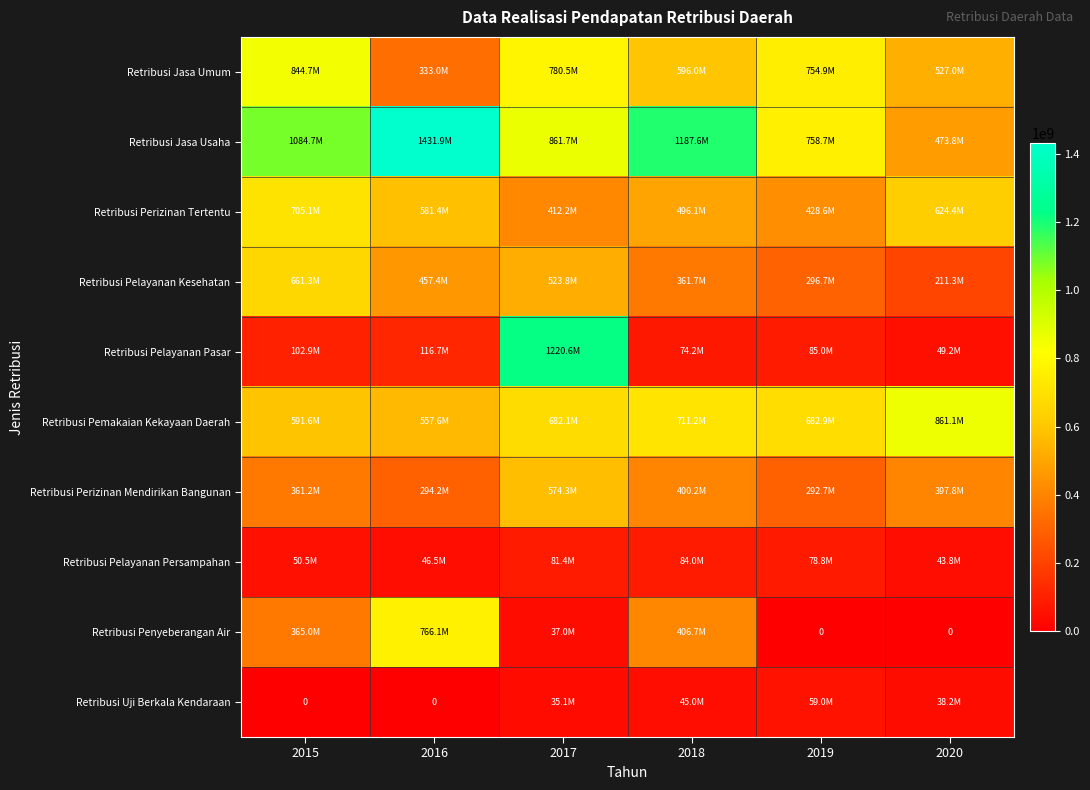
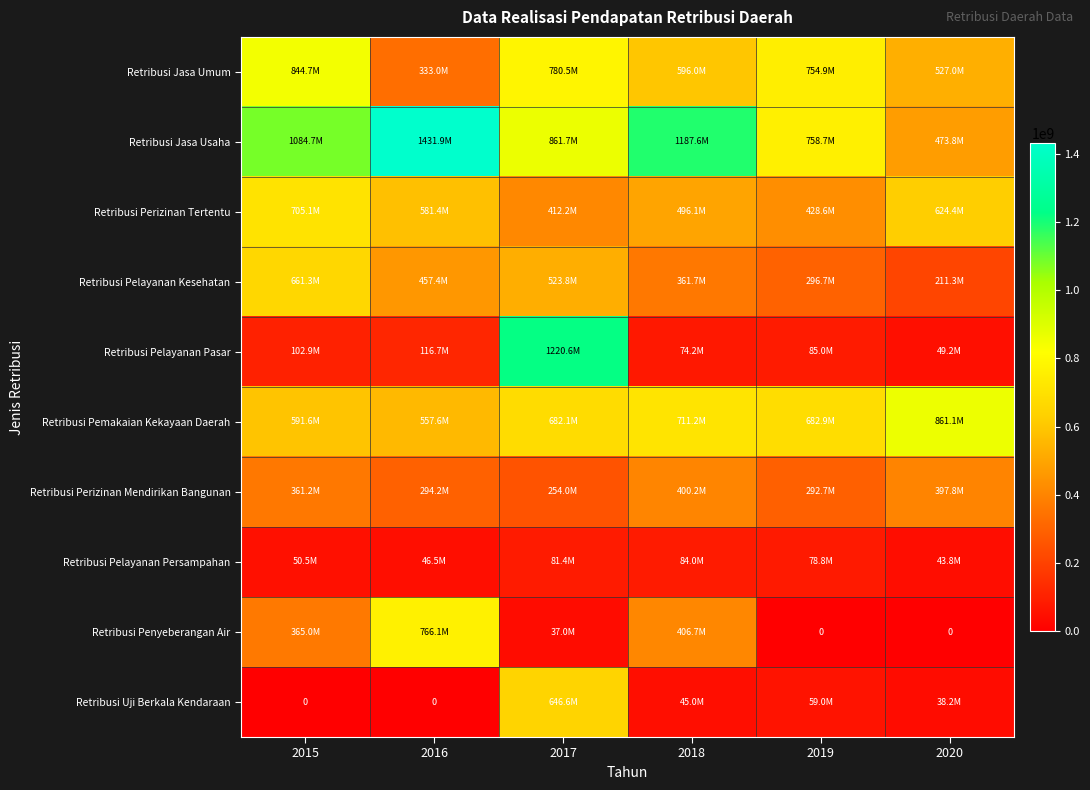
  {
    "Retribusi Jasa Umum": {
      "2015": "844.7M",
      "2016": "333.0M",
      "2017": "780.5M",
      "2018": "596.0M",
      "2019": "754.9M",
      "2020": "527.0M"
    },
    "Retribusi Jasa Usaha": {
      "2015": "1084.7M",
      "2016": "1431.9M",
      "2017": "861.7M",
      "2018": "1187.6M",
      "2019": "758.7M",
      "2020": "473.8M"
    },
    "Retribusi Perizinan Tertentu": {
      "2015": "705.1M",
      "2016": "581.4M",
      "2017": "412.2M",
      "2018": "496.1M",
      "2019": "428.6M",
      "2020": "624.4M"
    },
    "Retribusi Pelayanan Kesehatan": {
      "2015": "661.3M",
      "2016": "457.4M",
      "2017": "523.8M",
      "2018": "361.7M",
      "2019": "296.7M",
      "2020": "211.3M"
    },
    "Retribusi Pelayanan Pasar": {
      "2015": "102.9M",
      "2016": "116.7M",
      "2017": "1220.6M",
      "2018": "74.2M",
      "2019": "85.0M",
      "2020": "49.2M"
    },
    "Retribusi Pemakaian Kekayaan Daerah": {
      "2015": "591.6M",
      "2016": "557.6M",
      "2017": "682.1M",
      "2018": "711.2M",
      "2019": "682.9M",
      "2020": "861.1M"
    },
    "Retribusi Perizinan Mendirikan Bangunan": {
      "2015": "361.2M",
      "2016": "294.2M",
-     "2017": "574.3M",
+     "2017": "254.0M",
      "2018": "400.2M",
      "2019": "292.7M",
      "2020": "397.8M"
    },
    "Retribusi Pelayanan Persampahan": {
      "2015": "50.5M",
      "2016": "46.5M",
      "2017": "81.4M",
      "2018": "84.0M",
      "2019": "78.8M",
      "2020": "43.8M"
    },
    "Retribusi Penyeberangan Air": {
      "2015": "365.0M",
      "2016": "766.1M",
      "2017": "37.0M",
      "2018": "406.7M",
      "2019": "0",
      "2020": "0"
    },
    "Retribusi Uji Berkala Kendaraan": {
      "2015": "0",
      "2016": "0",
-     "2017": "35.1M",
+     "2017": "646.6M",
      "2018": "45.0M",
      "2019": "59.0M",
      "2020": "38.2M"
    }
  }
